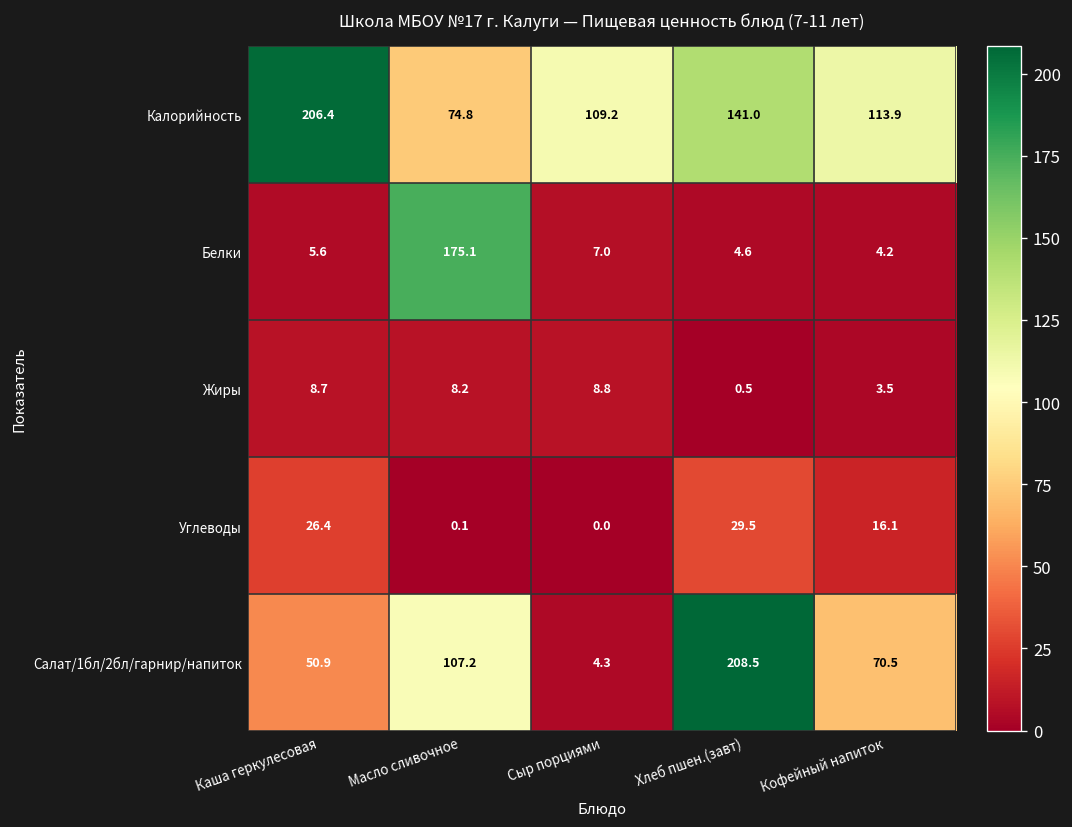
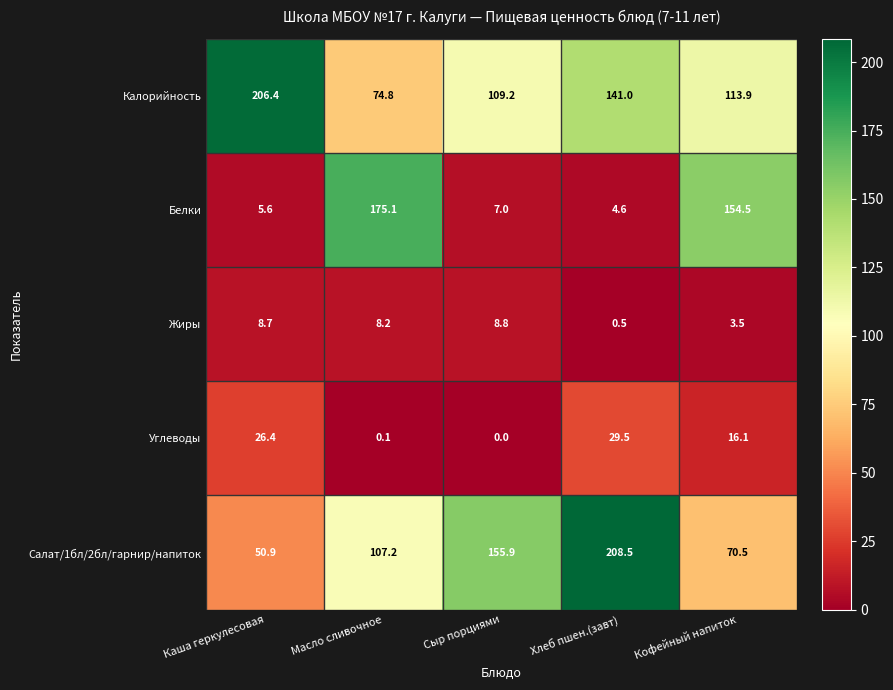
  {
    "Калорийность": {
      "Каша геркулесовая": 206.4,
      "Масло сливочное": 74.8,
      "Сыр порциями": 109.2,
      "Хлеб пшен.(завт)": 141.0,
      "Кофейный напиток": 113.9
    },
    "Белки": {
      "Каша геркулесовая": 5.6,
      "Масло сливочное": 175.1,
      "Сыр порциями": 7.0,
      "Хлеб пшен.(завт)": 4.6,
-     "Кофейный напиток": 4.2
+     "Кофейный напиток": 154.5
    },
    "Жиры": {
      "Каша геркулесовая": 8.7,
      "Масло сливочное": 8.2,
      "Сыр порциями": 8.8,
      "Хлеб пшен.(завт)": 0.5,
      "Кофейный напиток": 3.5
    },
    "Углеводы": {
      "Каша геркулесовая": 26.4,
      "Масло сливочное": 0.1,
      "Сыр порциями": 0.0,
      "Хлеб пшен.(завт)": 29.5,
      "Кофейный напиток": 16.1
    },
    "Салат/1бл/2бл/гарнир/напиток": {
      "Каша геркулесовая": 50.9,
      "Масло сливочное": 107.2,
-     "Сыр порциями": 4.3,
+     "Сыр порциями": 155.9,
      "Хлеб пшен.(завт)": 208.5,
      "Кофейный напиток": 70.5
    }
  }
